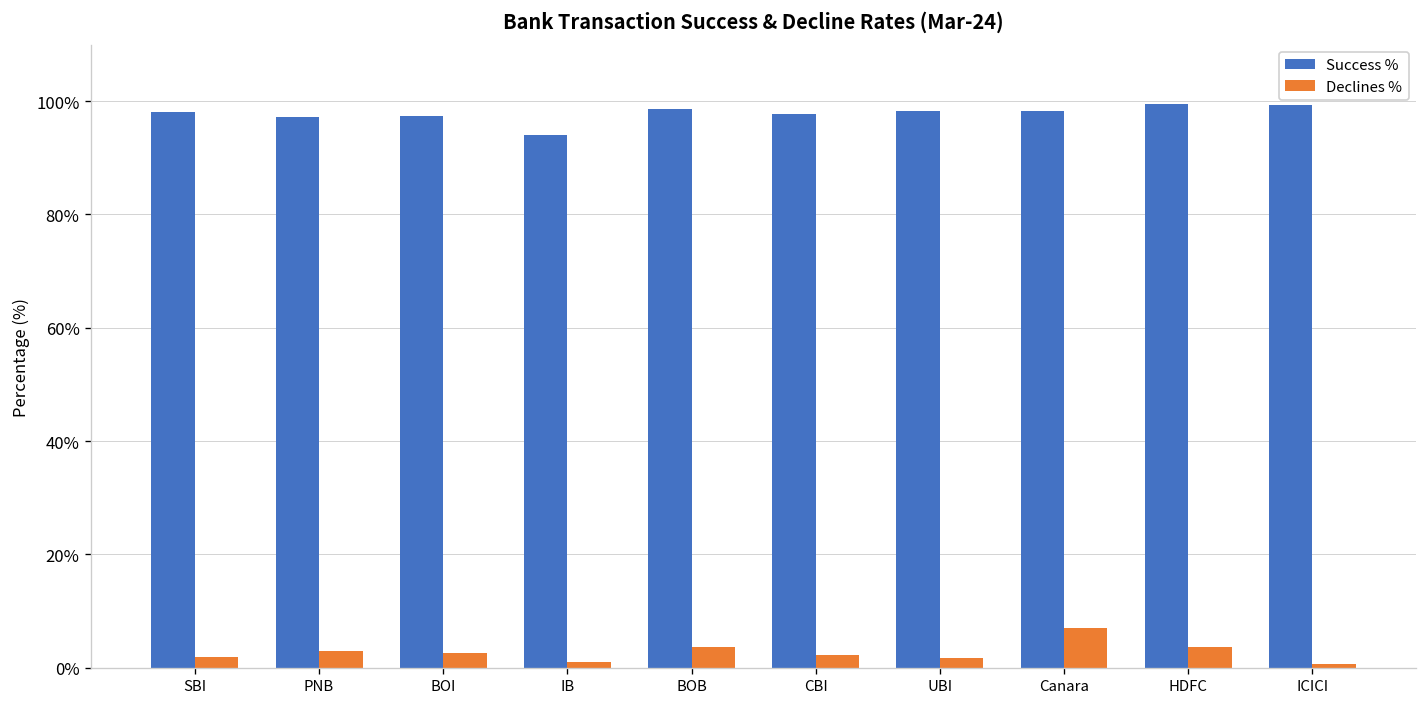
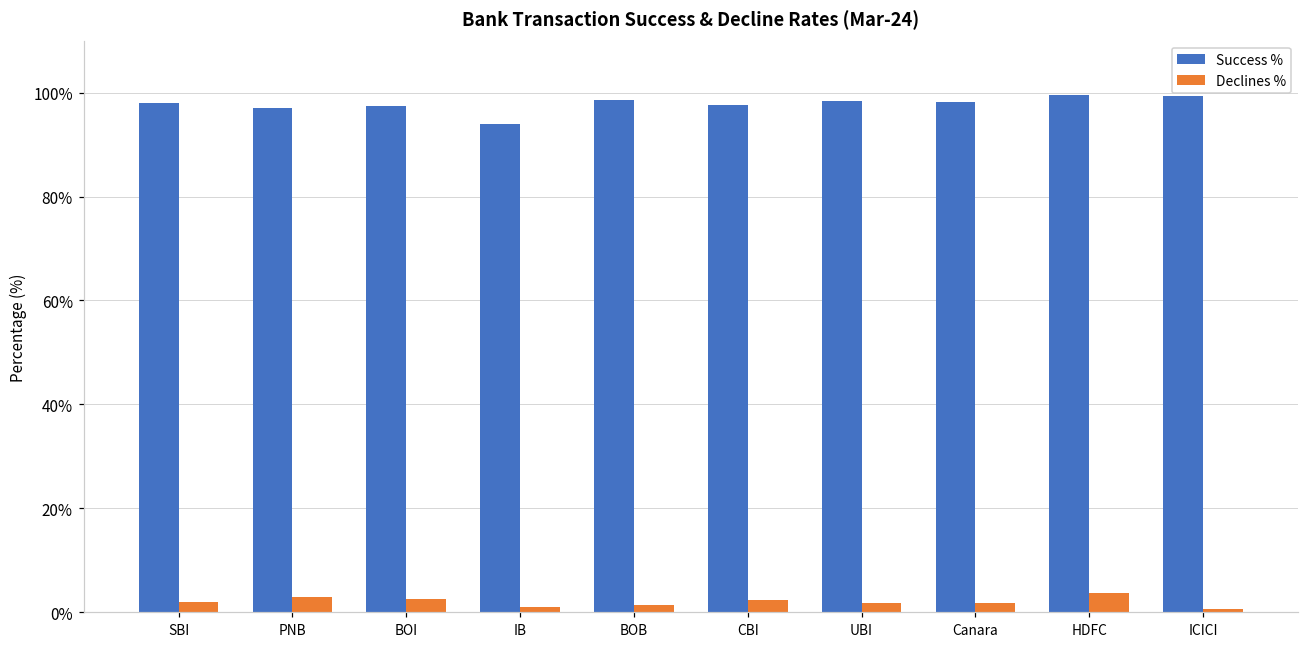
  {
    "Success %": {
      "SBI": "98%",
      "PNB": "97%",
      "BOI": "97%",
      "IB": "94%",
      "BOB": "99%",
      "CBI": "98%",
      "UBI": "98%",
      "Canara": "98%",
      "HDFC": "100%",
      "ICICI": "99%"
    },
    "Declines %": {
      "SBI": "2%",
      "PNB": "3%",
      "BOI": "3%",
      "IB": "1%",
-     "BOB": "4%",
+     "BOB": "1%",
      "CBI": "2%",
      "UBI": "2%",
-     "Canara": "7%",
+     "Canara": "2%",
      "HDFC": "4%",
      "ICICI": "1%"
    }
  }
